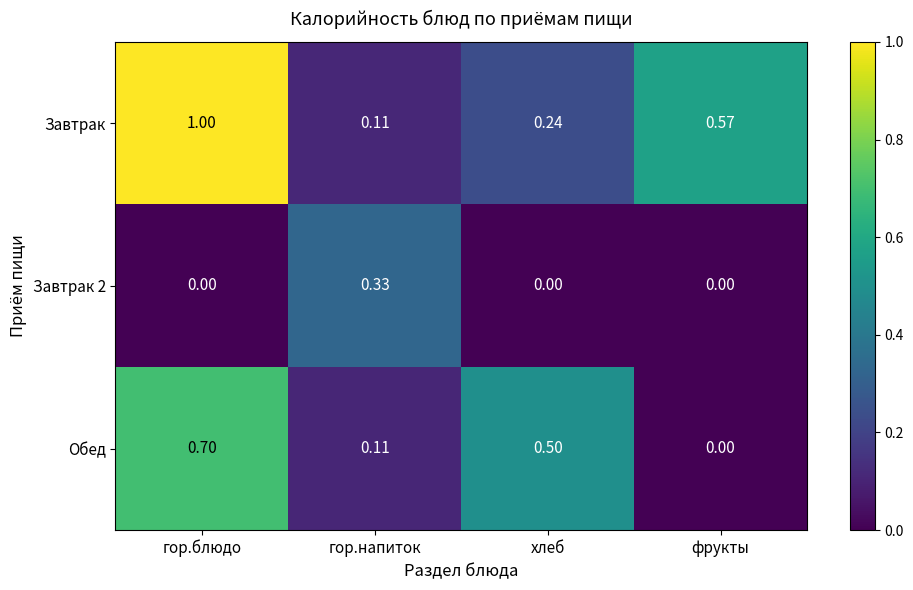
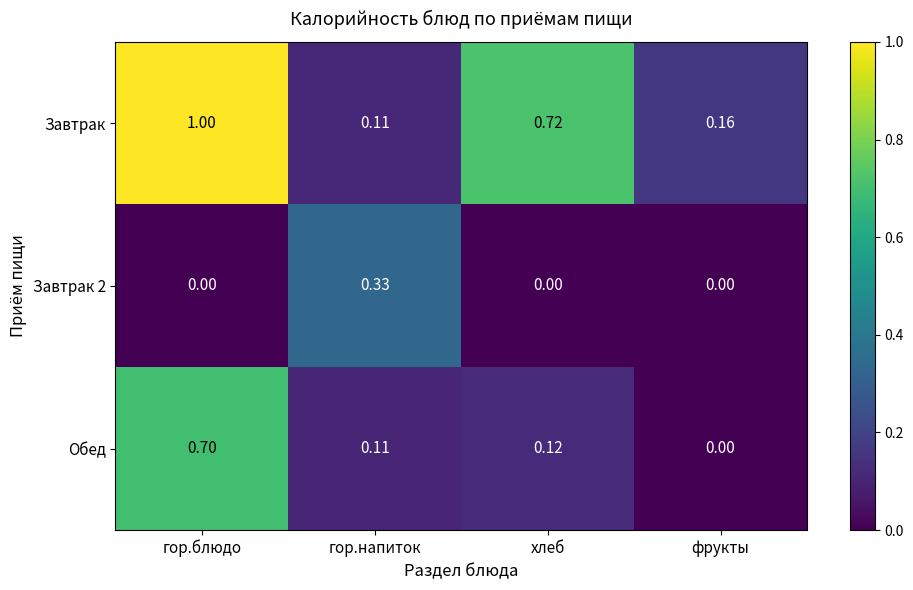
  {
    "Завтрак": {
      "гор.блюдо": 1.00,
      "гор.напиток": 0.11,
-     "хлеб": 0.24,
-     "фрукты": 0.57
+     "хлеб": 0.72,
+     "фрукты": 0.16
    },
    "Завтрак 2": {
      "гор.блюдо": 0.00,
      "гор.напиток": 0.33,
      "хлеб": 0.00,
      "фрукты": 0.00
    },
    "Обед": {
      "гор.блюдо": 0.70,
      "гор.напиток": 0.11,
-     "хлеб": 0.50,
+     "хлеб": 0.12,
      "фрукты": 0.00
    }
  }
